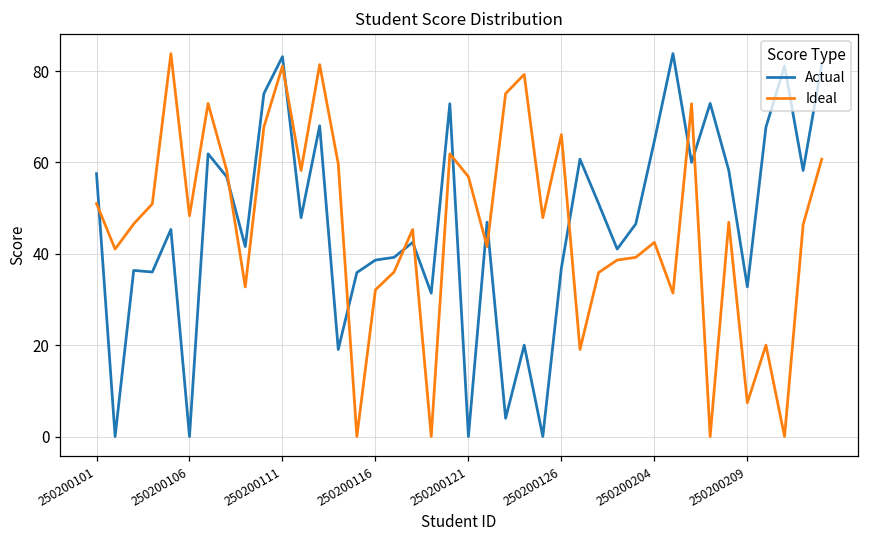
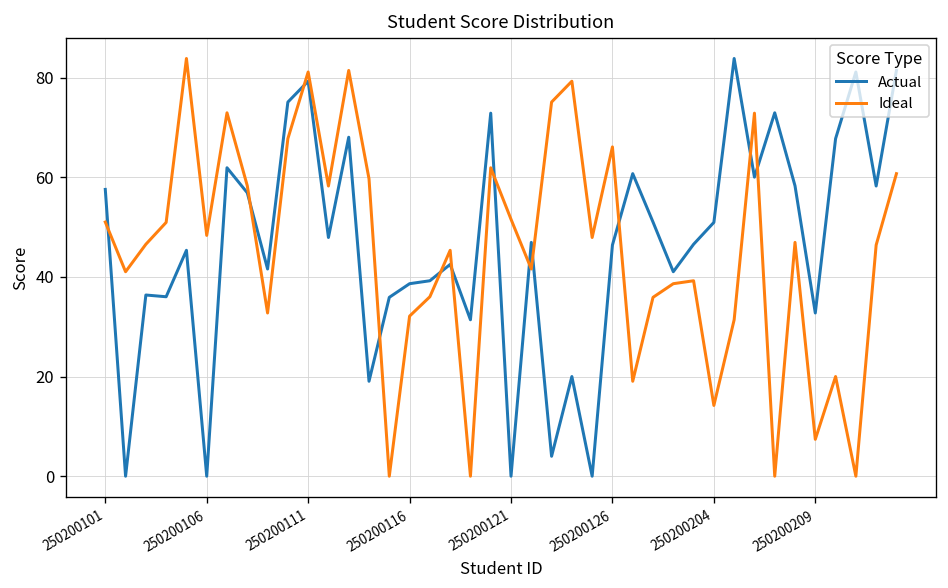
  {
    "Actual": {
      "250200101": 58,
      "250200106": 0,
-     "250200111": 83,
+     "250200111": 79,
      "250200116": 39,
      "250200121": 0,
-     "250200126": 37,
-     "250200204": 65,
+     "250200126": 46,
+     "250200204": 51,
      "250200209": 33
    },
    "Ideal": {
      "250200101": 51,
      "250200106": 48,
      "250200111": 81,
      "250200116": 32,
-     "250200121": 57,
+     "250200121": 52,
      "250200126": 66,
-     "250200204": 43,
+     "250200204": 14,
      "250200209": 7
    }
  }
